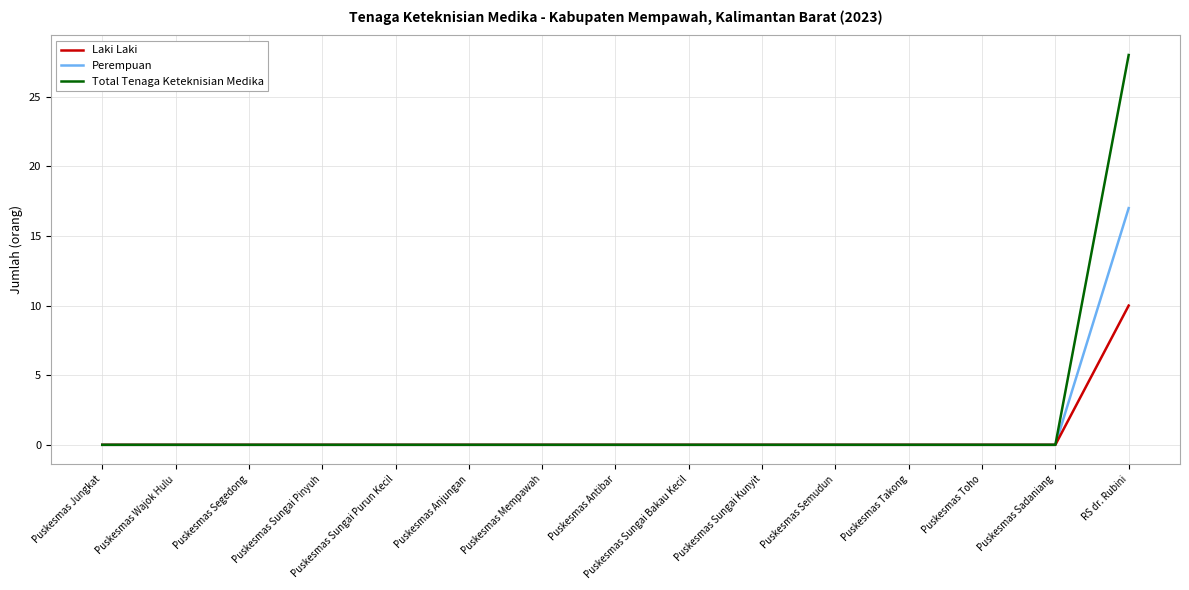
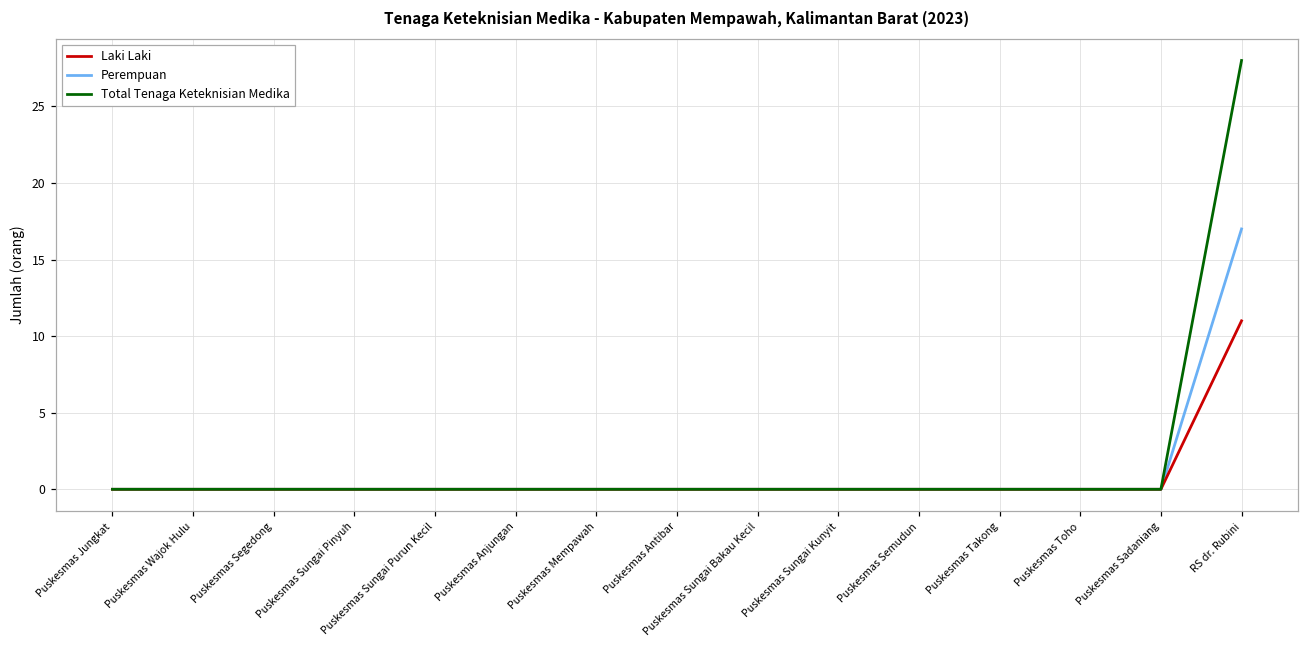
  {
    "Laki Laki": {
-     "RS dr. Rubini": 10
+     "RS dr. Rubini": 11
    },
    "Perempuan": {
      "RS dr. Rubini": 17
    },
    "Total Tenaga Keteknisian Medika": {
      "RS dr. Rubini": 28
    }
  }
